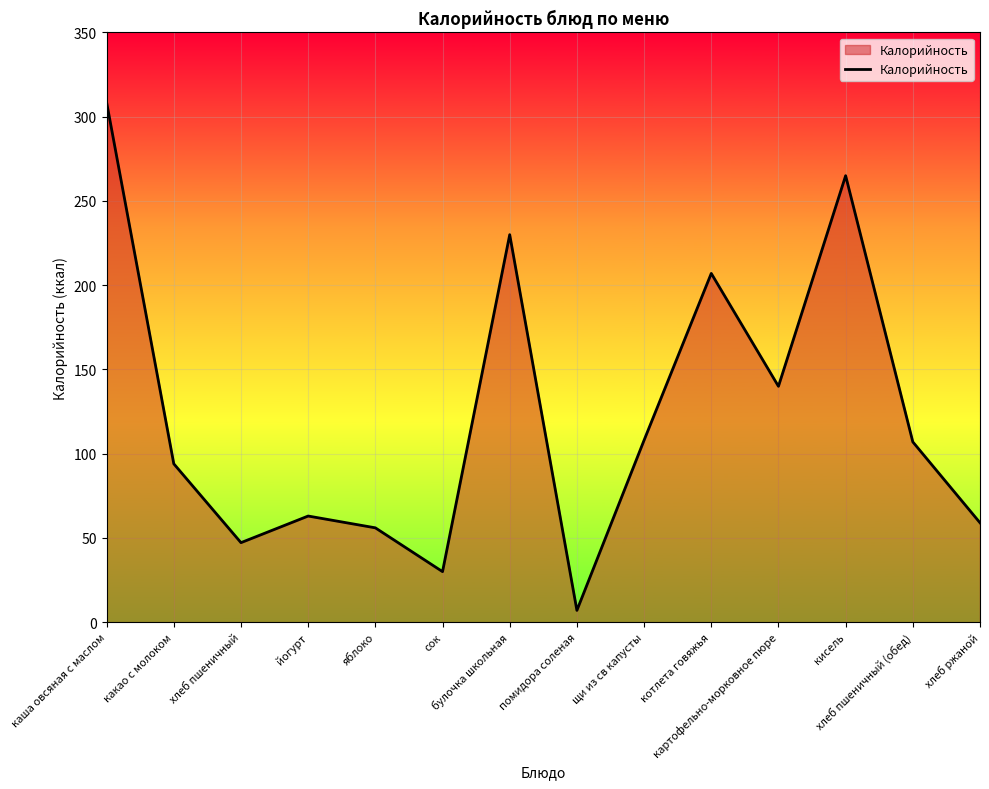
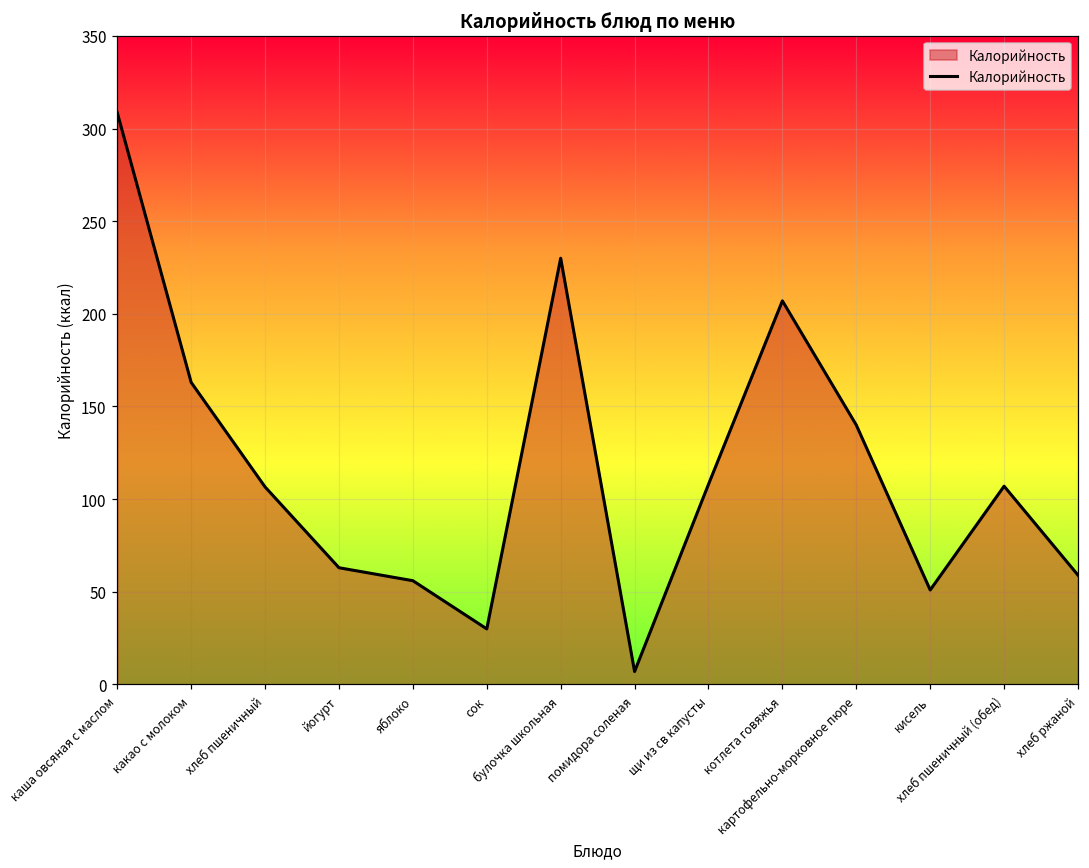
  {
    "каша овсяная с маслом": 309,
-   "какао с молоком": 94,
-   "хлеб пшеничный": 47,
+   "какао с молоком": 163,
+   "хлеб пшеничный": 107,
    "йогурт": 63,
    "яблоко": 56,
    "сок": 30,
    "булочка школьная": 230,
    "помидора соленая": 7,
    "щи из св капусты": 108,
    "котлета говяжья": 207,
    "картофельно-морковное пюре": 140,
-   "кисель": 265,
+   "кисель": 51,
    "хлеб пшеничный (обед)": 107,
    "хлеб ржаной": 59
  }
